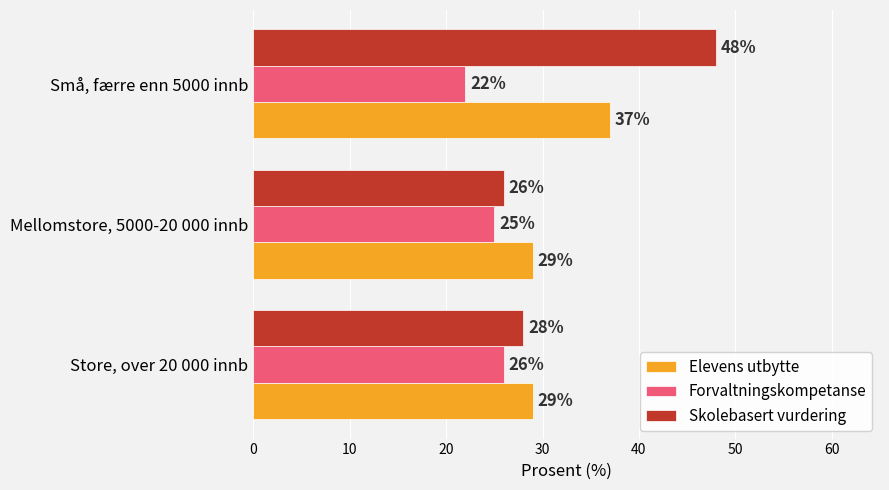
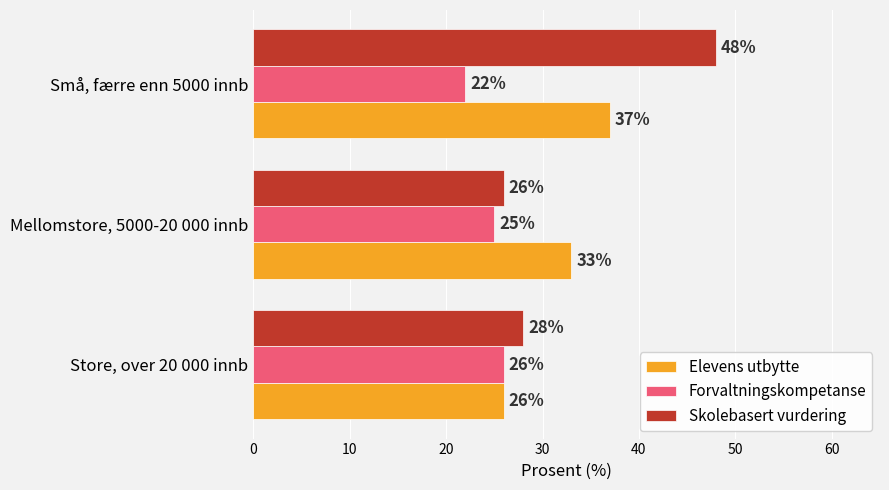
  {
    "Elevens utbytte": {
      "Små, færre enn 5000 innb": "37%",
-     "Mellomstore, 5000-20 000 innb": "29%",
-     "Store, over 20 000 innb": "29%"
+     "Mellomstore, 5000-20 000 innb": "33%",
+     "Store, over 20 000 innb": "26%"
    },
    "Forvaltningskompetanse": {
      "Små, færre enn 5000 innb": "22%",
      "Mellomstore, 5000-20 000 innb": "25%",
      "Store, over 20 000 innb": "26%"
    },
    "Skolebasert vurdering": {
      "Små, færre enn 5000 innb": "48%",
      "Mellomstore, 5000-20 000 innb": "26%",
      "Store, over 20 000 innb": "28%"
    }
  }
